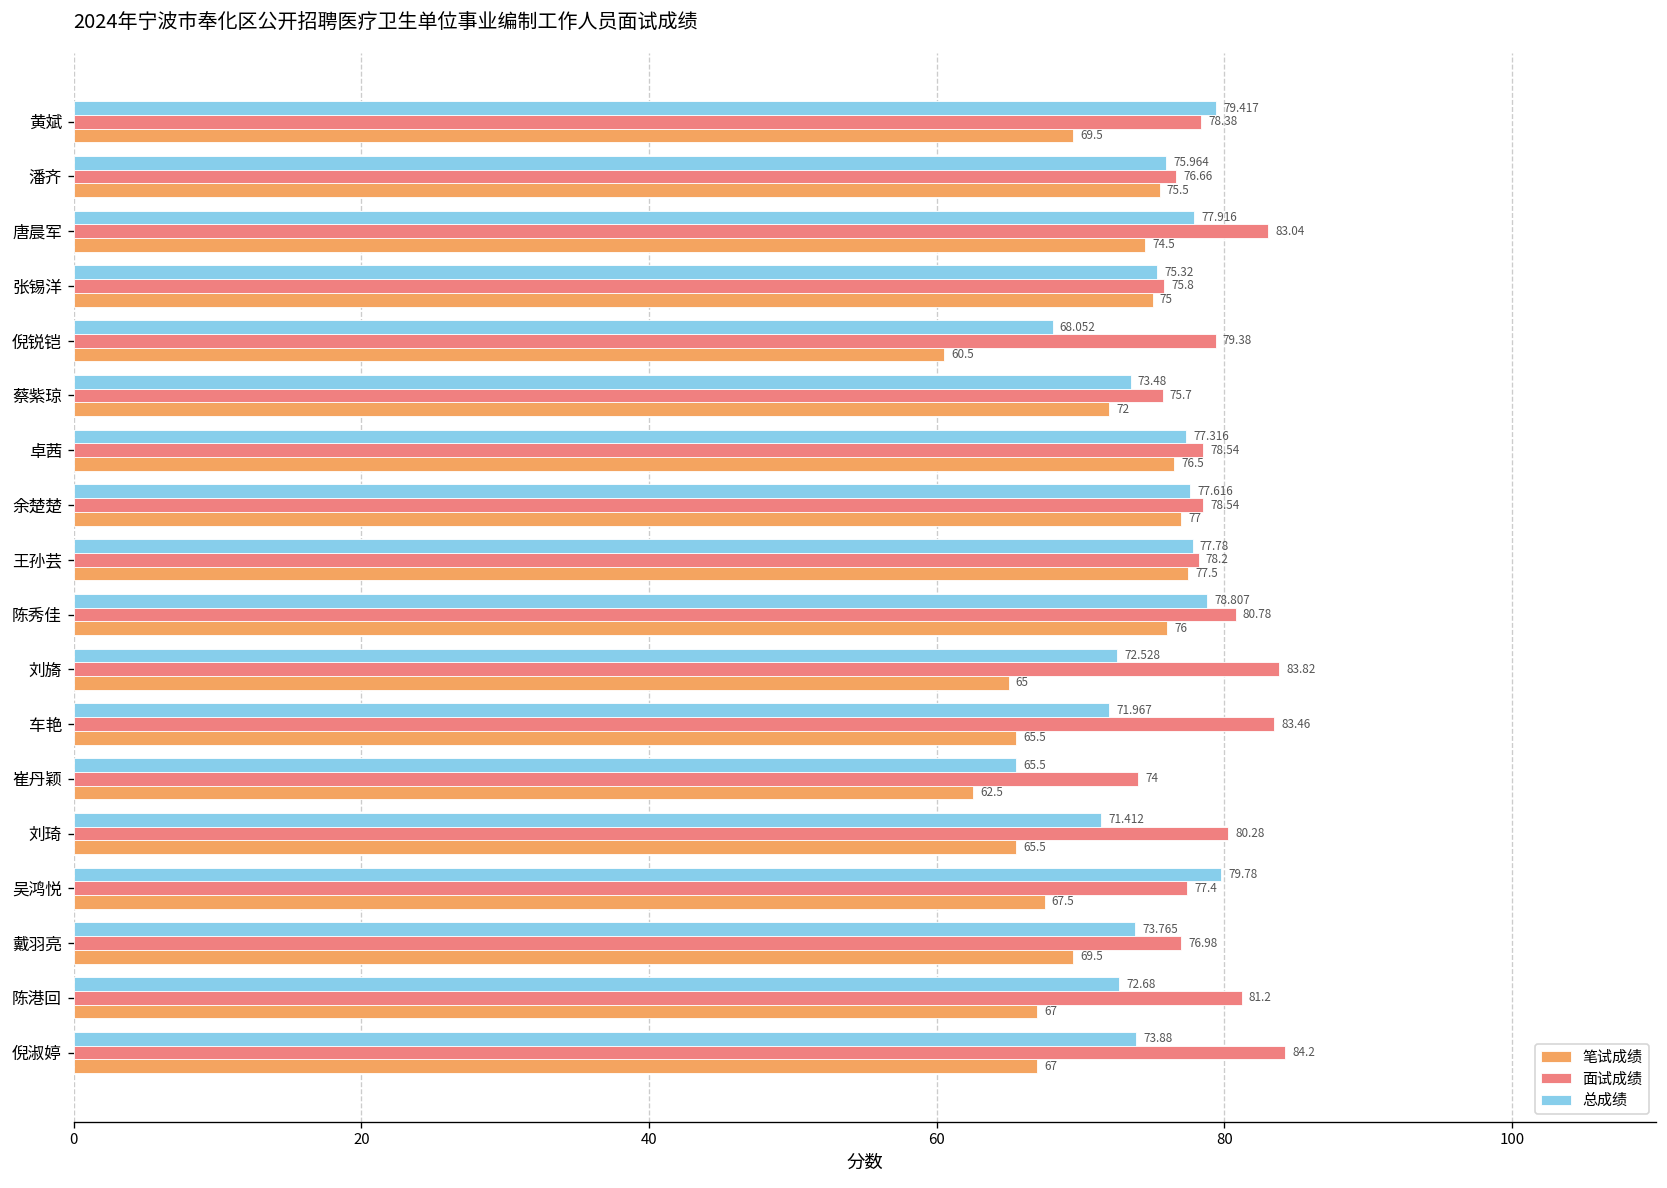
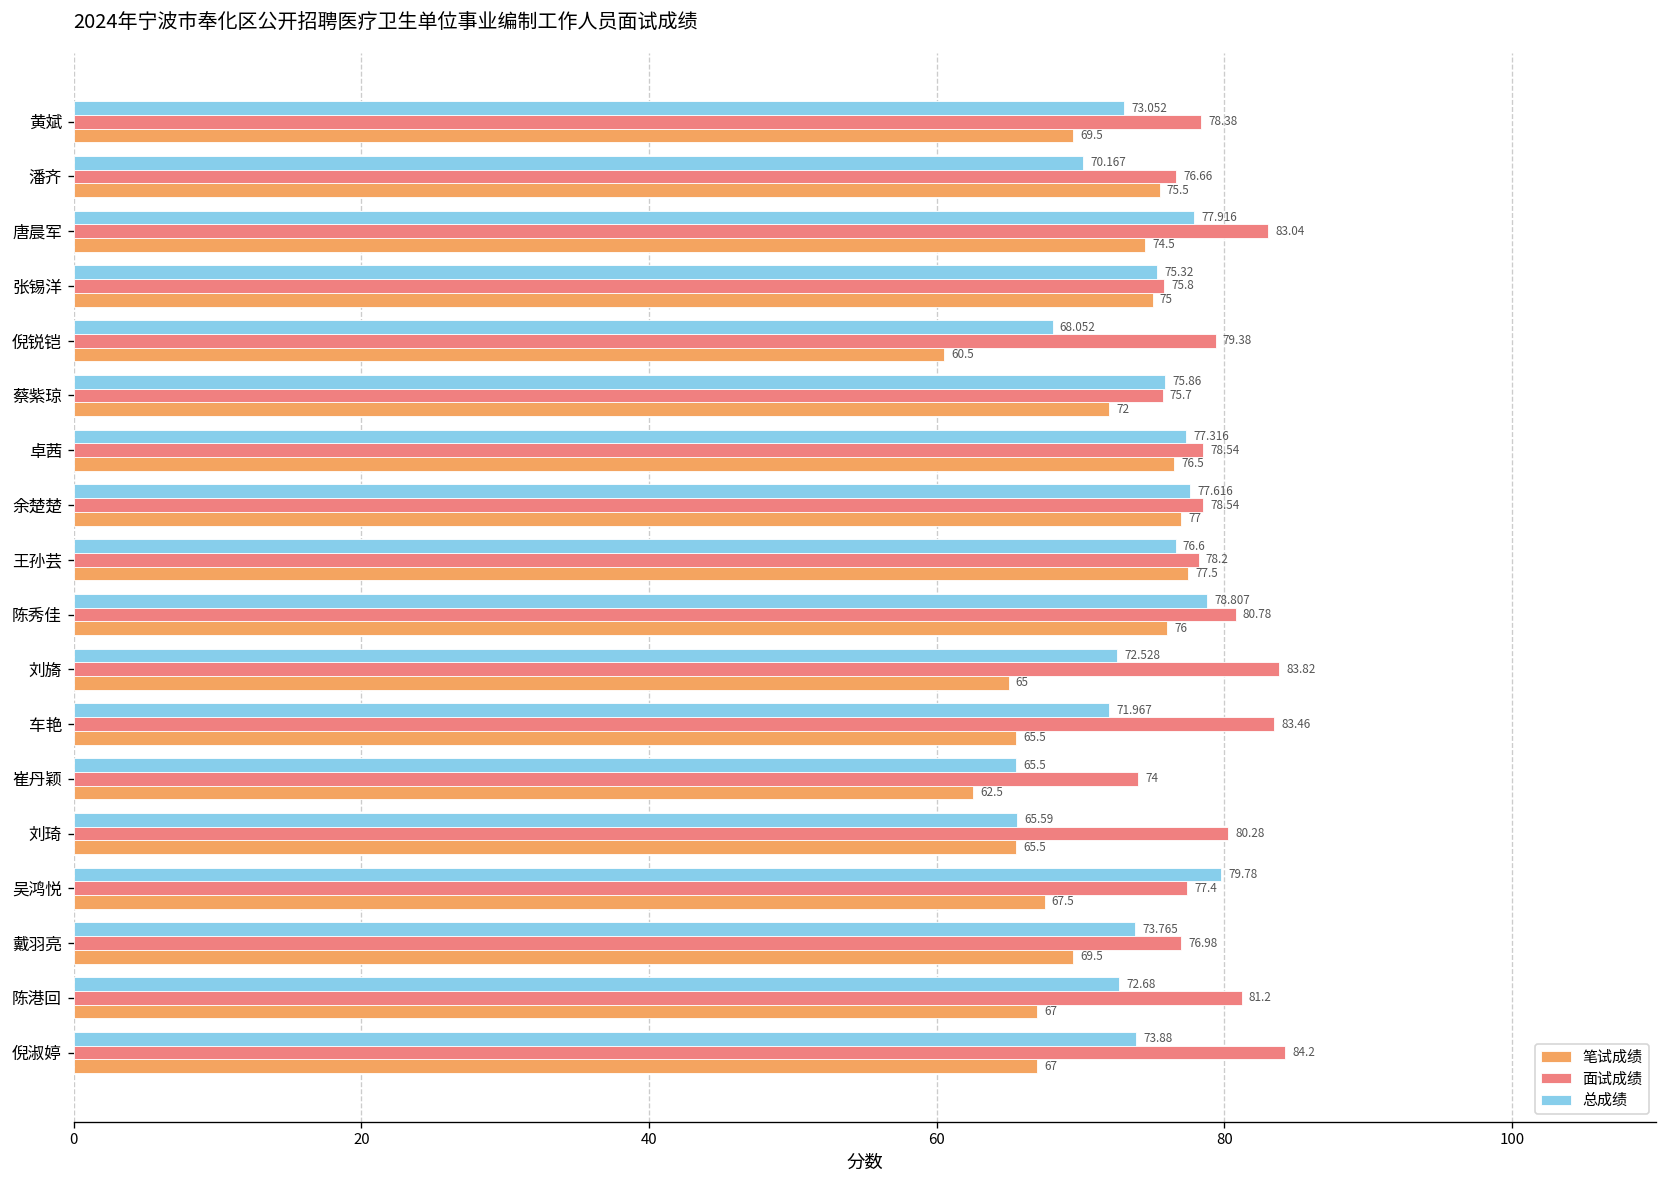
  {
    "总成绩": {
-     "黄斌": 79.417,
-     "潘齐": 75.964,
+     "黄斌": 73.052,
+     "潘齐": 70.167,
      "唐晨军": 77.916,
      "张锡洋": 75.32,
      "倪锐铠": 68.052,
-     "蔡紫琼": 73.48,
+     "蔡紫琼": 75.86,
      "卓茜": 77.316,
      "余楚楚": 77.616,
-     "王孙芸": 77.78,
+     "王孙芸": 76.6,
      "陈秀佳": 78.807,
      "刘旖": 72.528,
      "车艳": 71.967,
      "崔丹颖": 65.5,
-     "刘琦": 71.412,
+     "刘琦": 65.59,
      "吴鸿悦": 79.78,
      "戴羽亮": 73.765,
      "陈港回": 72.68,
      "倪淑婷": 73.88
    }
  }
